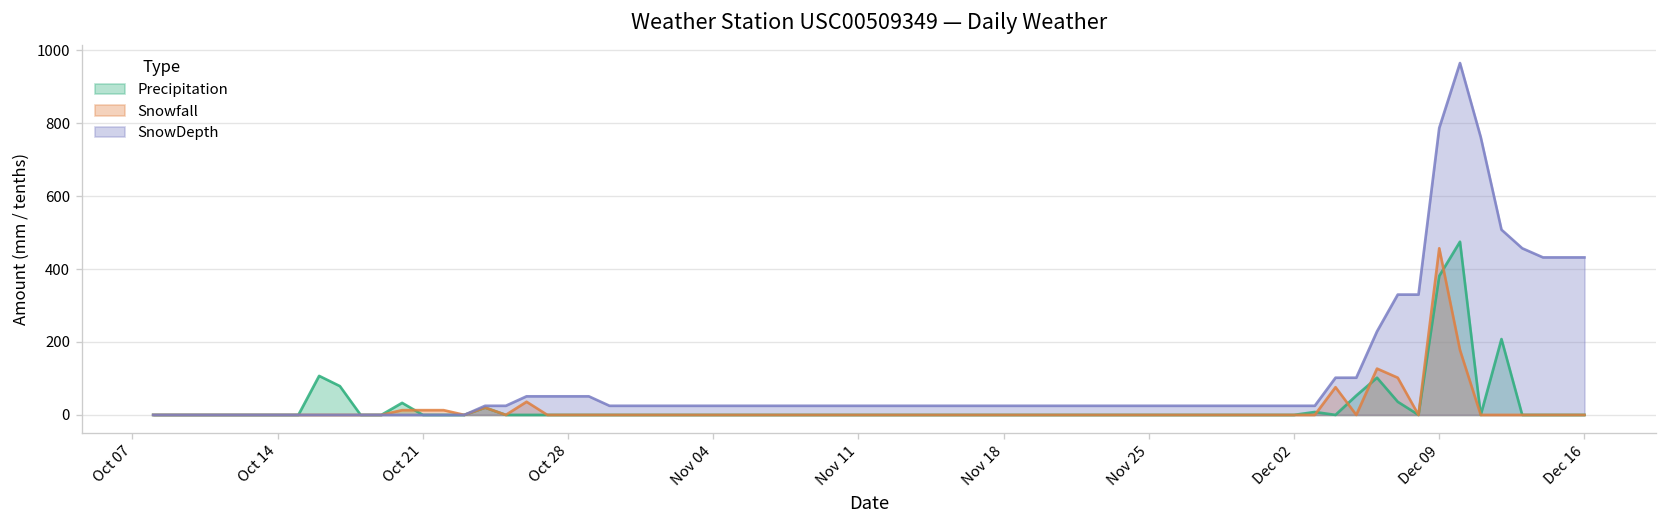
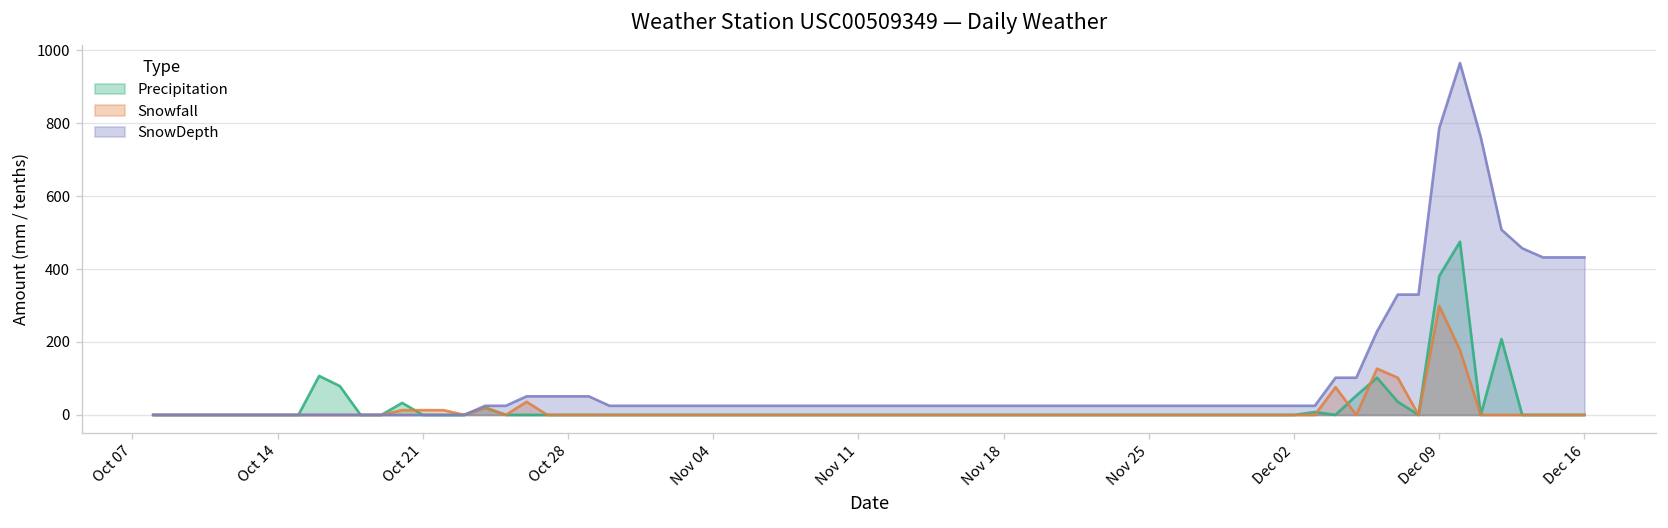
  {
    "Snowfall": {
      "Oct 21": 10,
-     "Dec 09": 460
+     "Dec 09": 300
    }
  }
